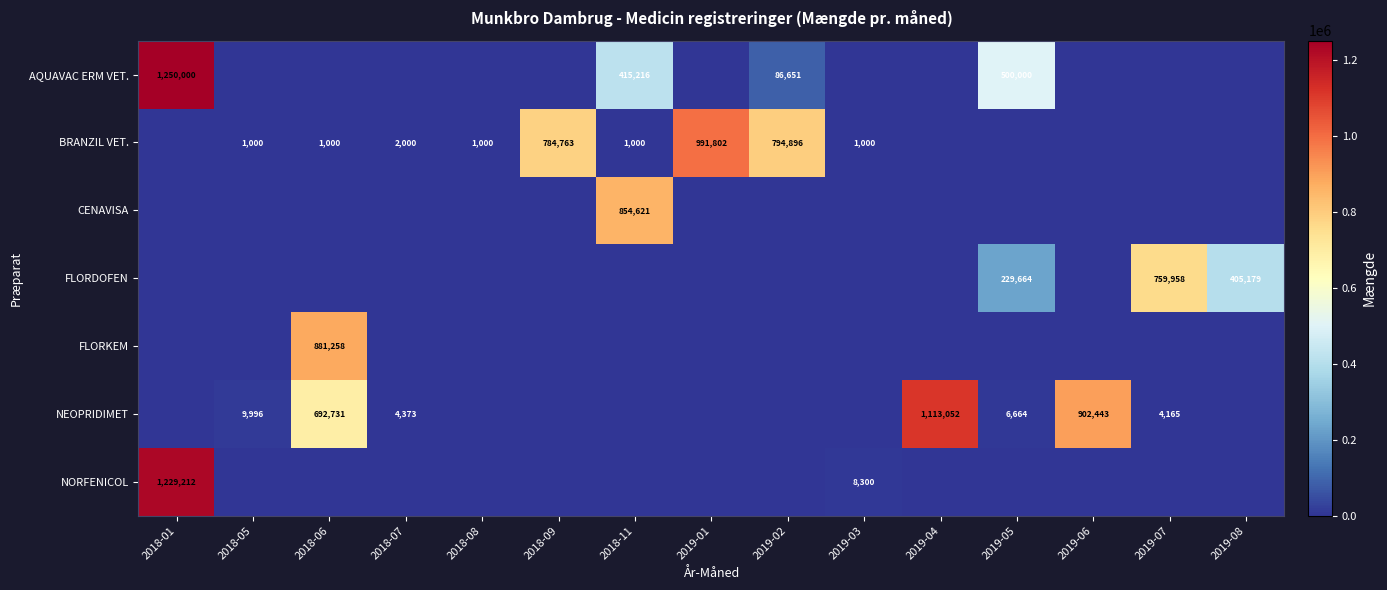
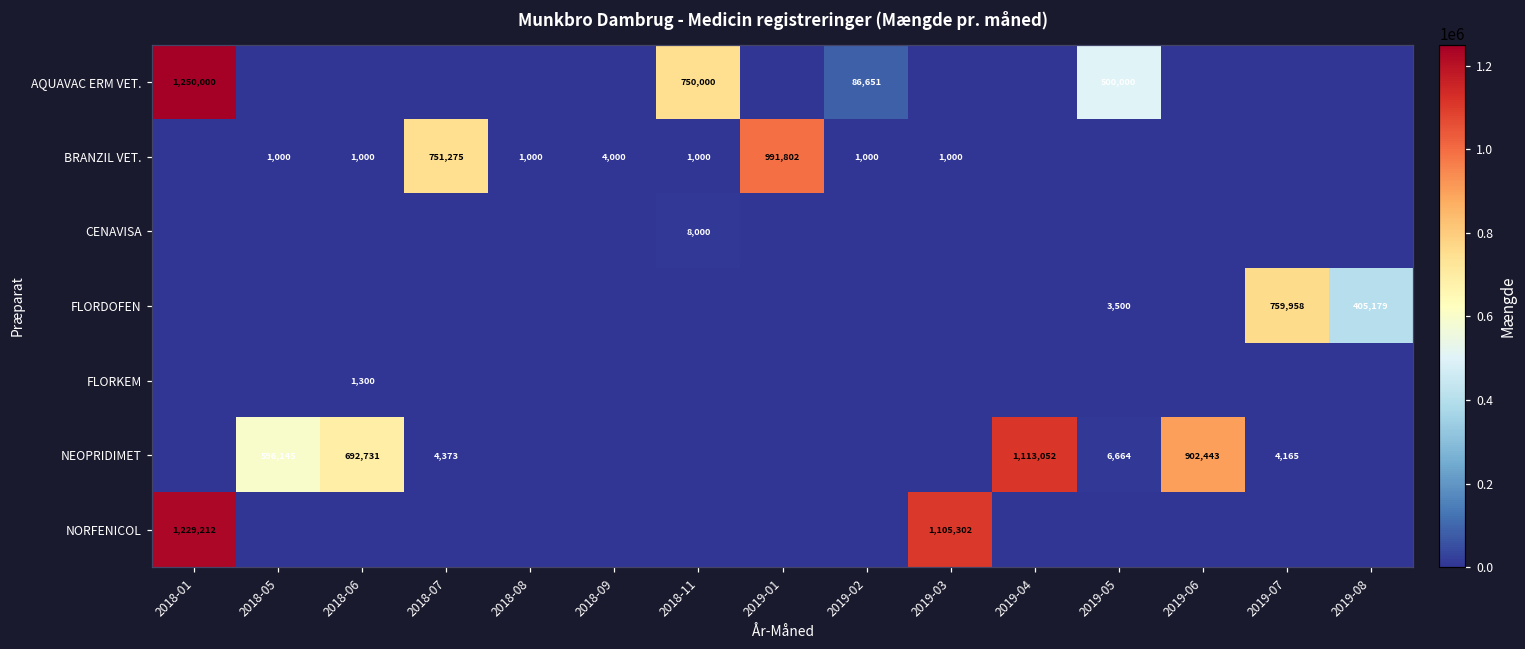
  {
    "AQUAVAC ERM VET.": {
      "2018-01": "1,250,000",
-     "2018-11": "415,216",
+     "2018-11": "750,000",
      "2019-02": "86,651"
    },
    "BRANZIL VET.": {
      "2018-05": "1,000",
      "2018-06": "1,000",
-     "2018-07": "2,000",
+     "2018-07": "751,275",
      "2018-08": "1,000",
-     "2018-09": "784,763",
+     "2018-09": "4,000",
      "2018-11": "1,000",
      "2019-01": "991,802",
-     "2019-02": "794,896",
+     "2019-02": "1,000",
      "2019-03": "1,000"
    },
    "CENAVISA": {
-     "2018-11": "854,621"
+     "2018-11": "8,000"
    },
    "FLORDOFEN": {
-     "2019-05": "229,664",
+     "2019-05": "3,500",
      "2019-07": "759,958",
      "2019-08": "405,179"
    },
    "FLORKEM": {
-     "2018-06": "881,258"
+     "2018-06": "1,300"
    },
    "NEOPRIDIMET": {
-     "2018-05": "9,996",
+     "2018-05": "596,145",
      "2018-06": "692,731",
      "2018-07": "4,373",
      "2019-04": "1,113,052",
      "2019-05": "6,664",
      "2019-06": "902,443",
      "2019-07": "4,165"
    },
    "NORFENICOL": {
      "2018-01": "1,229,212",
-     "2019-03": "8,300"
+     "2019-03": "1,105,302"
    }
  }
